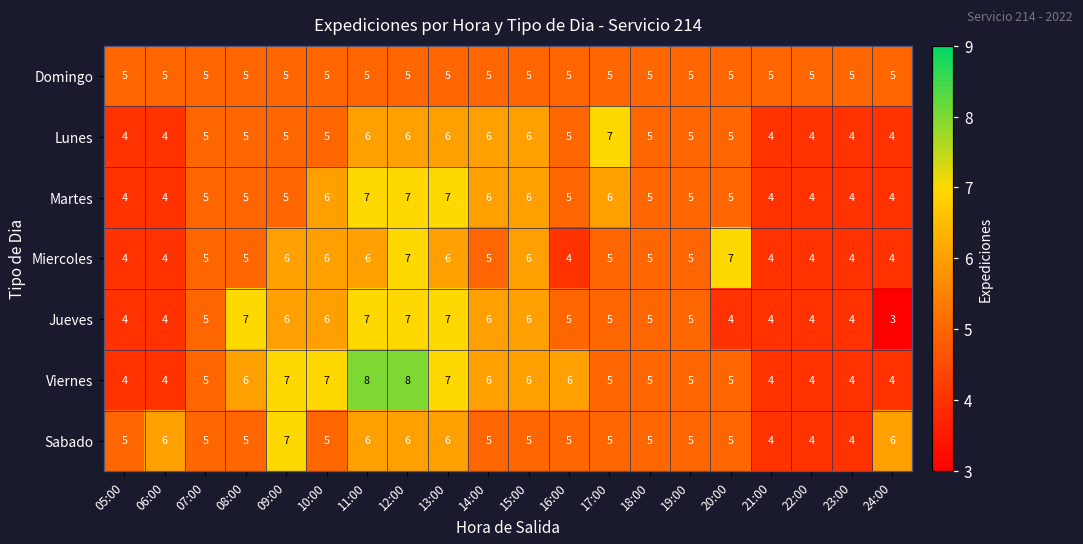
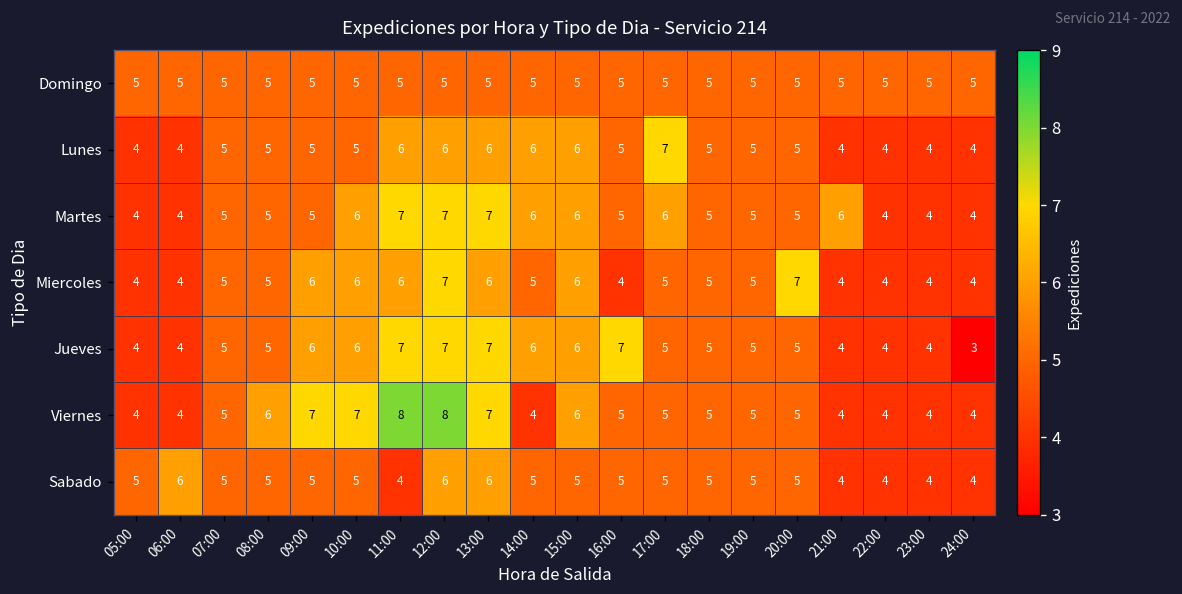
  {
    "Domingo": {
      "05:00": 5,
      "06:00": 5,
      "07:00": 5,
      "08:00": 5,
      "09:00": 5,
      "10:00": 5,
      "11:00": 5,
      "12:00": 5,
      "13:00": 5,
      "14:00": 5,
      "15:00": 5,
      "16:00": 5,
      "17:00": 5,
      "18:00": 5,
      "19:00": 5,
      "20:00": 5,
      "21:00": 5,
      "22:00": 5,
      "23:00": 5,
      "24:00": 5
    },
    "Lunes": {
      "05:00": 4,
      "06:00": 4,
      "07:00": 5,
      "08:00": 5,
      "09:00": 5,
      "10:00": 5,
      "11:00": 6,
      "12:00": 6,
      "13:00": 6,
      "14:00": 6,
      "15:00": 6,
      "16:00": 5,
      "17:00": 7,
      "18:00": 5,
      "19:00": 5,
      "20:00": 5,
      "21:00": 4,
      "22:00": 4,
      "23:00": 4,
      "24:00": 4
    },
    "Martes": {
      "05:00": 4,
      "06:00": 4,
      "07:00": 5,
      "08:00": 5,
      "09:00": 5,
      "10:00": 6,
      "11:00": 7,
      "12:00": 7,
      "13:00": 7,
      "14:00": 6,
      "15:00": 6,
      "16:00": 5,
      "17:00": 6,
      "18:00": 5,
      "19:00": 5,
      "20:00": 5,
-     "21:00": 4,
+     "21:00": 6,
      "22:00": 4,
      "23:00": 4,
      "24:00": 4
    },
    "Miercoles": {
      "05:00": 4,
      "06:00": 4,
      "07:00": 5,
      "08:00": 5,
      "09:00": 6,
      "10:00": 6,
      "11:00": 6,
      "12:00": 7,
      "13:00": 6,
      "14:00": 5,
      "15:00": 6,
      "16:00": 4,
      "17:00": 5,
      "18:00": 5,
      "19:00": 5,
      "20:00": 7,
      "21:00": 4,
      "22:00": 4,
      "23:00": 4,
      "24:00": 4
    },
    "Jueves": {
      "05:00": 4,
      "06:00": 4,
      "07:00": 5,
-     "08:00": 7,
+     "08:00": 5,
      "09:00": 6,
      "10:00": 6,
      "11:00": 7,
      "12:00": 7,
      "13:00": 7,
      "14:00": 6,
      "15:00": 6,
-     "16:00": 5,
+     "16:00": 7,
      "17:00": 5,
      "18:00": 5,
      "19:00": 5,
-     "20:00": 4,
+     "20:00": 5,
      "21:00": 4,
      "22:00": 4,
      "23:00": 4,
      "24:00": 3
    },
    "Viernes": {
      "05:00": 4,
      "06:00": 4,
      "07:00": 5,
      "08:00": 6,
      "09:00": 7,
      "10:00": 7,
      "11:00": 8,
      "12:00": 8,
      "13:00": 7,
-     "14:00": 6,
+     "14:00": 4,
      "15:00": 6,
-     "16:00": 6,
+     "16:00": 5,
      "17:00": 5,
      "18:00": 5,
      "19:00": 5,
      "20:00": 5,
      "21:00": 4,
      "22:00": 4,
      "23:00": 4,
      "24:00": 4
    },
    "Sabado": {
      "05:00": 5,
      "06:00": 6,
      "07:00": 5,
      "08:00": 5,
-     "09:00": 7,
+     "09:00": 5,
      "10:00": 5,
-     "11:00": 6,
+     "11:00": 4,
      "12:00": 6,
      "13:00": 6,
      "14:00": 5,
      "15:00": 5,
      "16:00": 5,
      "17:00": 5,
      "18:00": 5,
      "19:00": 5,
      "20:00": 5,
      "21:00": 4,
      "22:00": 4,
      "23:00": 4,
-     "24:00": 6
+     "24:00": 4
    }
  }
